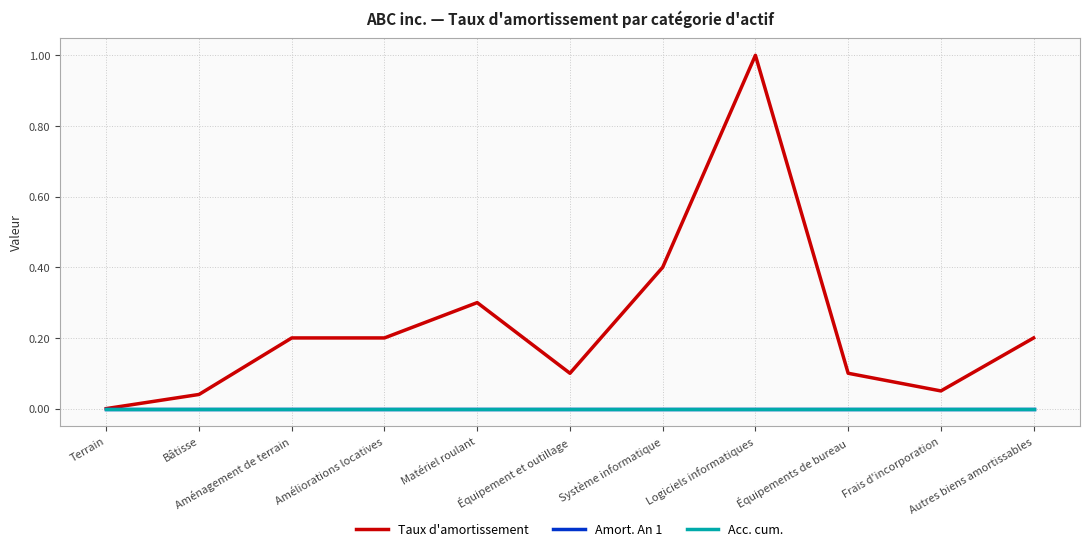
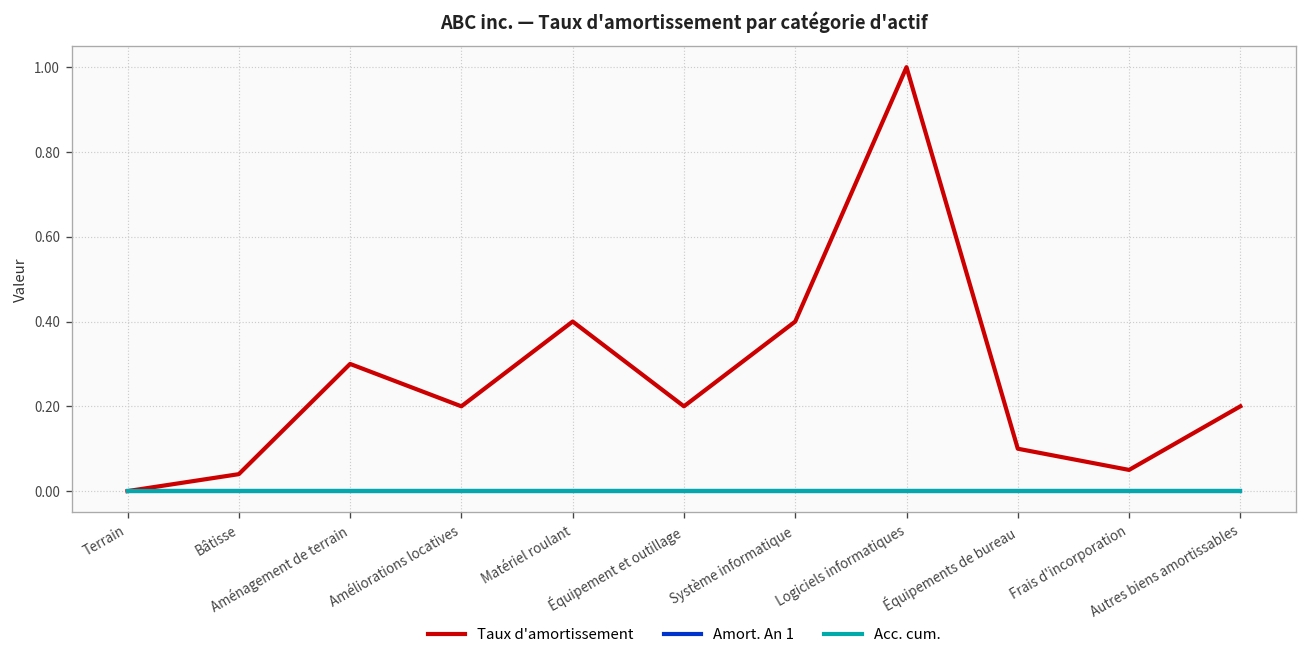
  {
    "Taux d'amortissement": {
      "Bâtisse": 0.04,
-     "Aménagement de terrain": 0.2,
+     "Aménagement de terrain": 0.3,
      "Améliorations locatives": 0.2,
-     "Matériel roulant": 0.3,
-     "Équipement et outillage": 0.1,
+     "Matériel roulant": 0.4,
+     "Équipement et outillage": 0.2,
      "Système informatique": 0.4,
      "Logiciels informatiques": 1.0,
      "Équipements de bureau": 0.1,
      "Frais d'incorporation": 0.05,
      "Autres biens amortissables": 0.2
    },
    "Acc. cum.": {
      "Bâtisse": 0.0,
      "Aménagement de terrain": 0.0,
      "Améliorations locatives": 0.0,
      "Matériel roulant": 0.0,
      "Équipement et outillage": 0.0,
      "Système informatique": 0.0,
      "Logiciels informatiques": 0.0,
      "Équipements de bureau": 0.0,
      "Frais d'incorporation": 0.0,
      "Autres biens amortissables": 0.0
    }
  }
